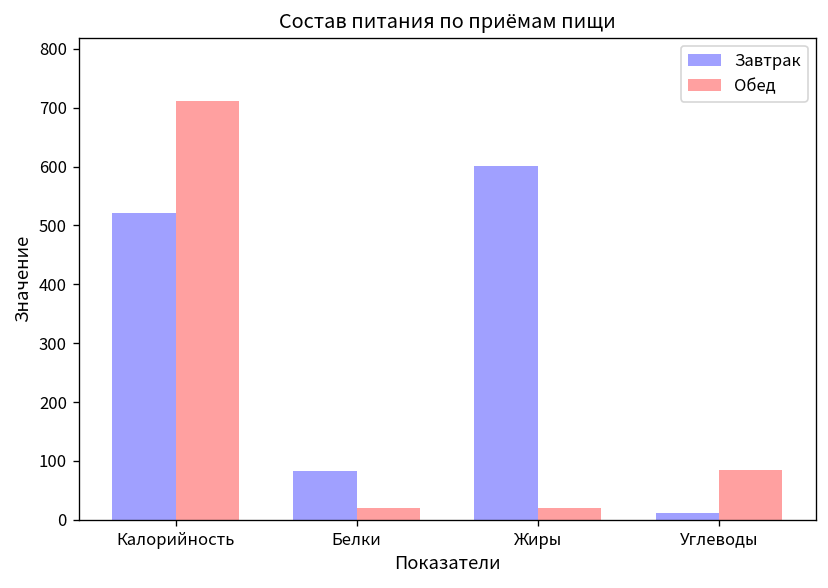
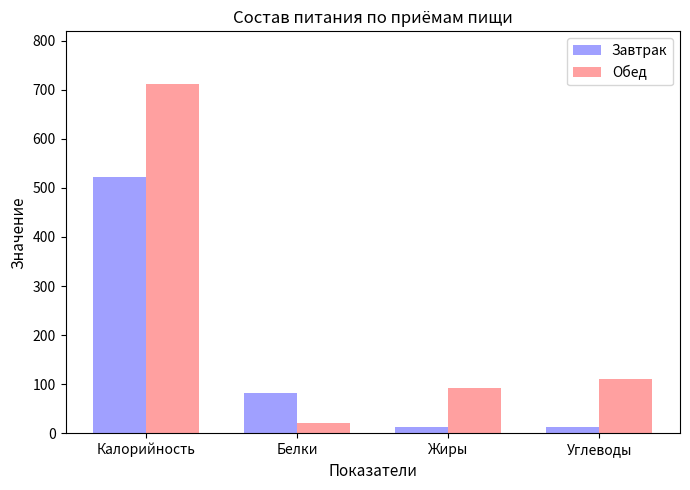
  {
    "Завтрак": {
      "Калорийность": 520,
      "Белки": 80,
-     "Жиры": 600,
+     "Жиры": 10,
      "Углеводы": 10
    },
    "Обед": {
      "Калорийность": 710,
      "Белки": 20,
-     "Жиры": 20,
-     "Углеводы": 80
+     "Жиры": 90,
+     "Углеводы": 110
    }
  }
